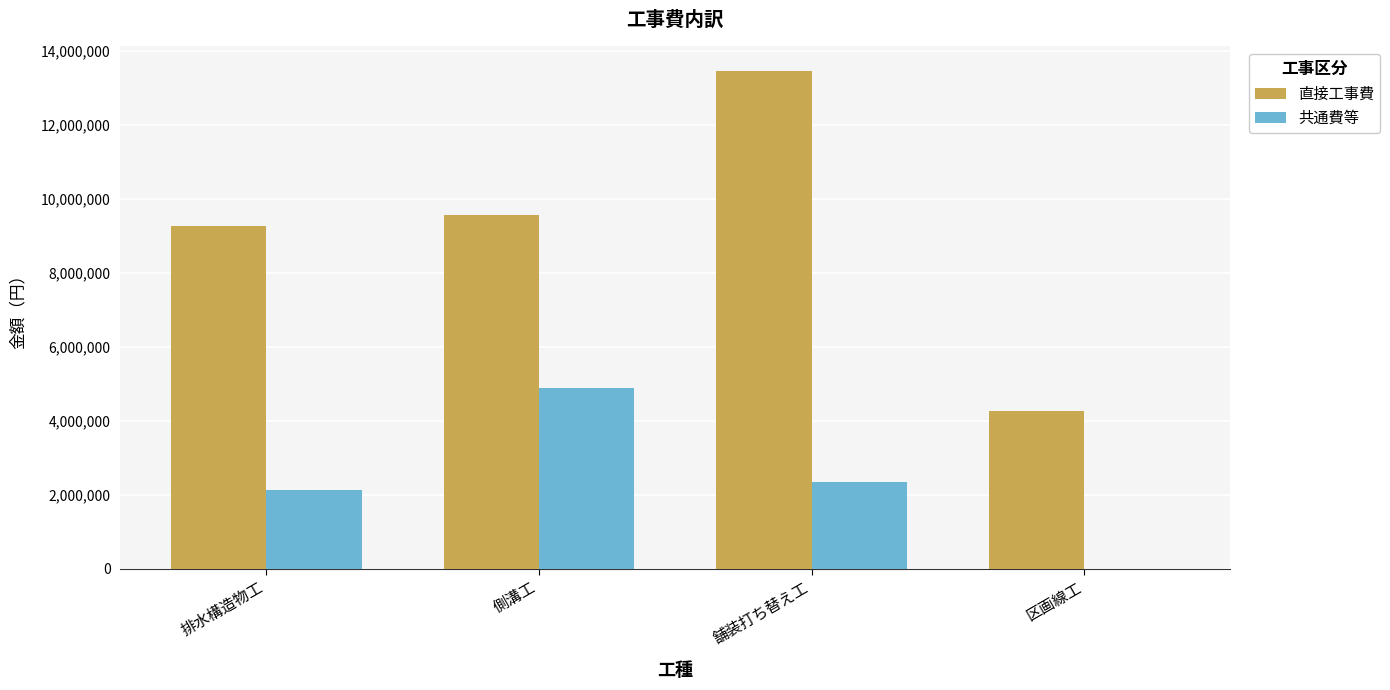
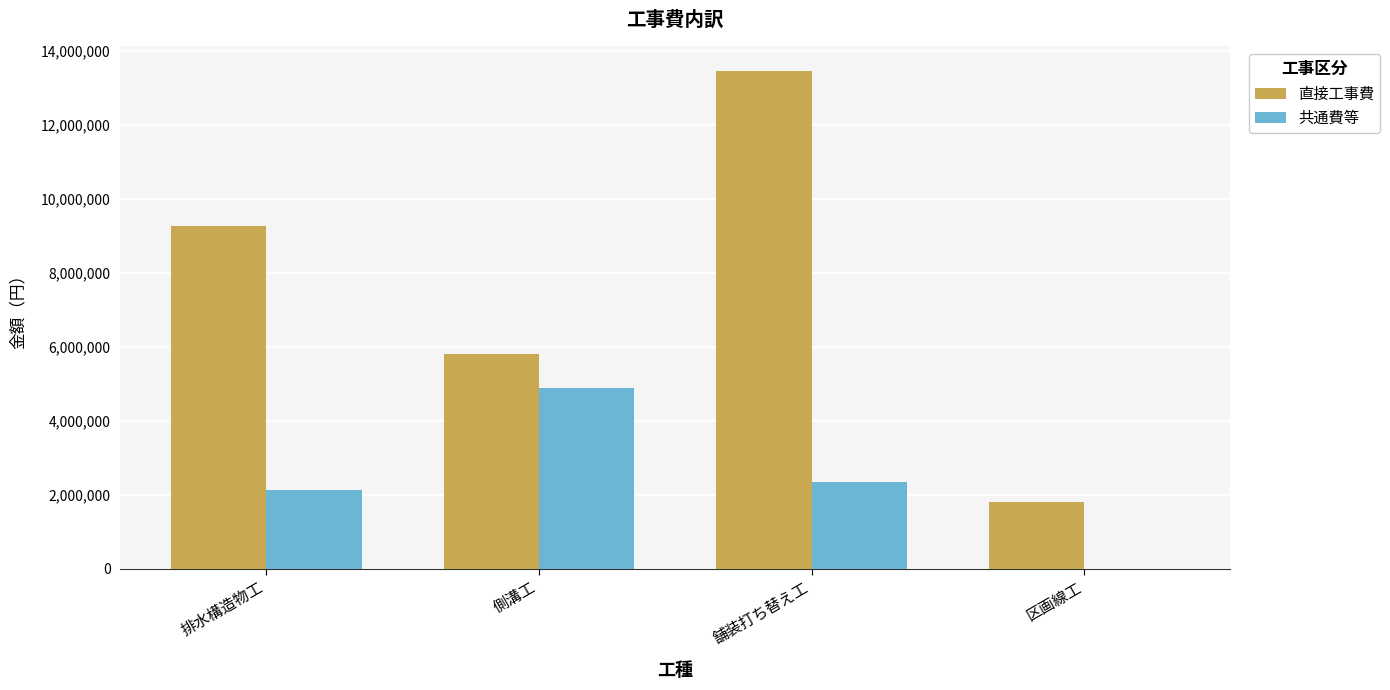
  {
    "直接工事費": {
      "排水構造物工": "9,300,000",
-     "側溝工": "9,600,000",
+     "側溝工": "5,800,000",
      "舗装打ち替え工": "13,500,000",
-     "区画線工": "4,300,000"
+     "区画線工": "1,800,000"
    },
    "共通費等": {
      "排水構造物工": "2,100,000",
      "側溝工": "4,900,000",
      "舗装打ち替え工": "2,300,000",
      "区画線工": "0"
    }
  }
